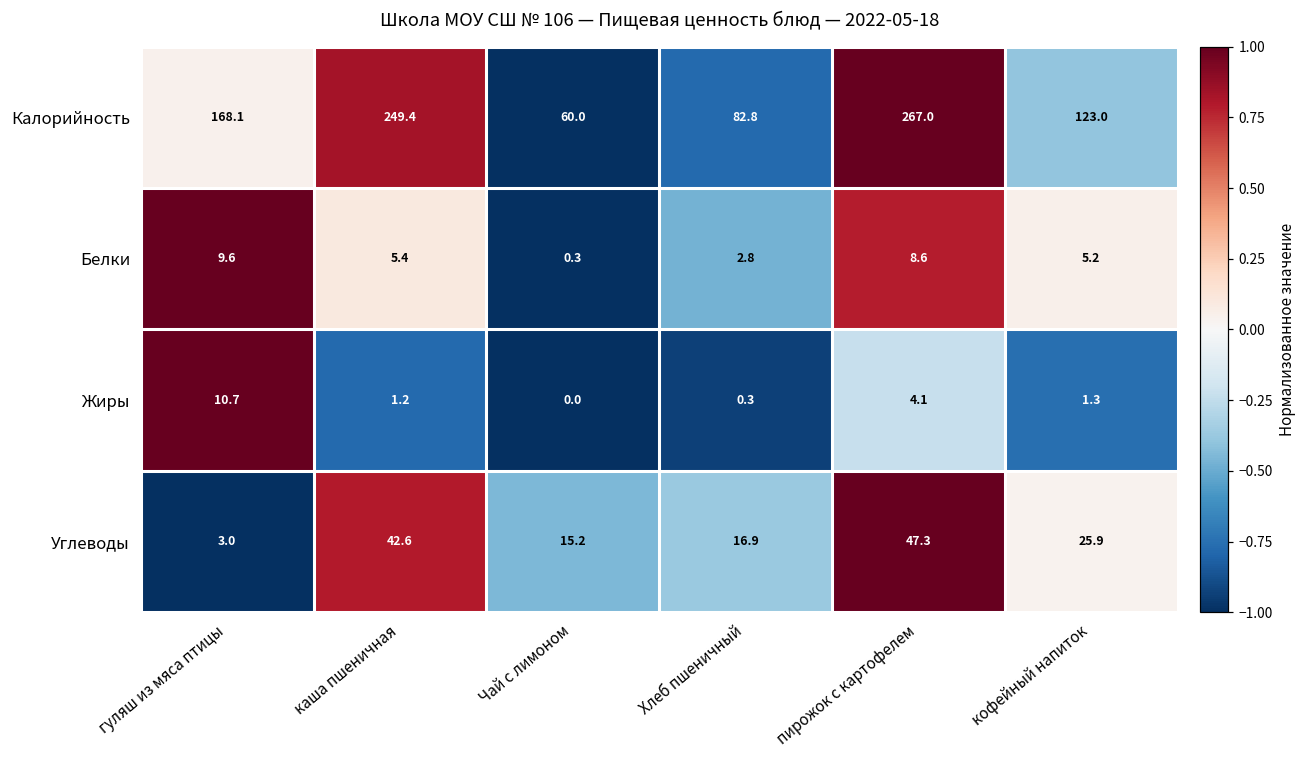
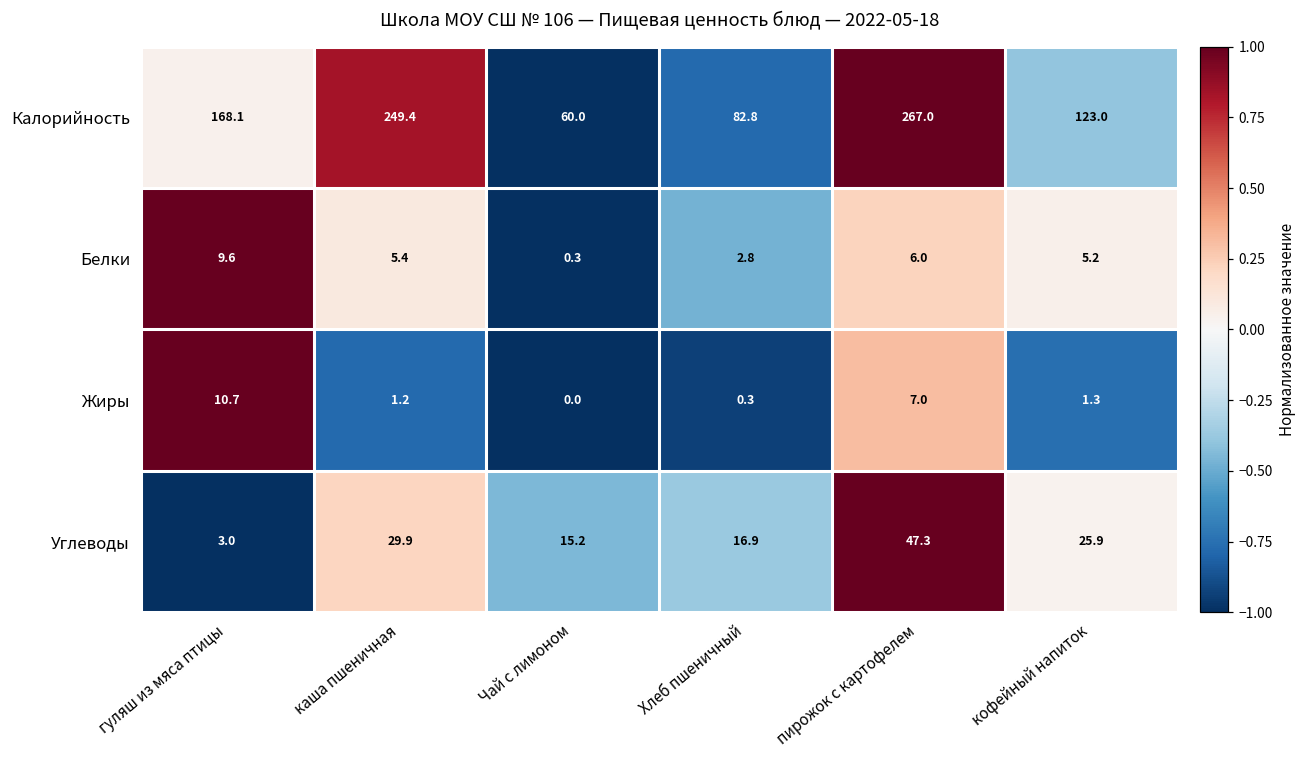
  {
    "Калорийность": {
      "гуляш из мяса птицы": 168.1,
      "каша пшеничная": 249.4,
      "Чай с лимоном": 60.0,
      "Хлеб пшеничный": 82.8,
      "пирожок с картофелем": 267.0,
      "кофейный напиток": 123.0
    },
    "Белки": {
      "гуляш из мяса птицы": 9.6,
      "каша пшеничная": 5.4,
      "Чай с лимоном": 0.3,
      "Хлеб пшеничный": 2.8,
-     "пирожок с картофелем": 8.6,
+     "пирожок с картофелем": 6.0,
      "кофейный напиток": 5.2
    },
    "Жиры": {
      "гуляш из мяса птицы": 10.7,
      "каша пшеничная": 1.2,
      "Чай с лимоном": 0.0,
      "Хлеб пшеничный": 0.3,
-     "пирожок с картофелем": 4.1,
+     "пирожок с картофелем": 7.0,
      "кофейный напиток": 1.3
    },
    "Углеводы": {
      "гуляш из мяса птицы": 3.0,
-     "каша пшеничная": 42.6,
+     "каша пшеничная": 29.9,
      "Чай с лимоном": 15.2,
      "Хлеб пшеничный": 16.9,
      "пирожок с картофелем": 47.3,
      "кофейный напиток": 25.9
    }
  }
